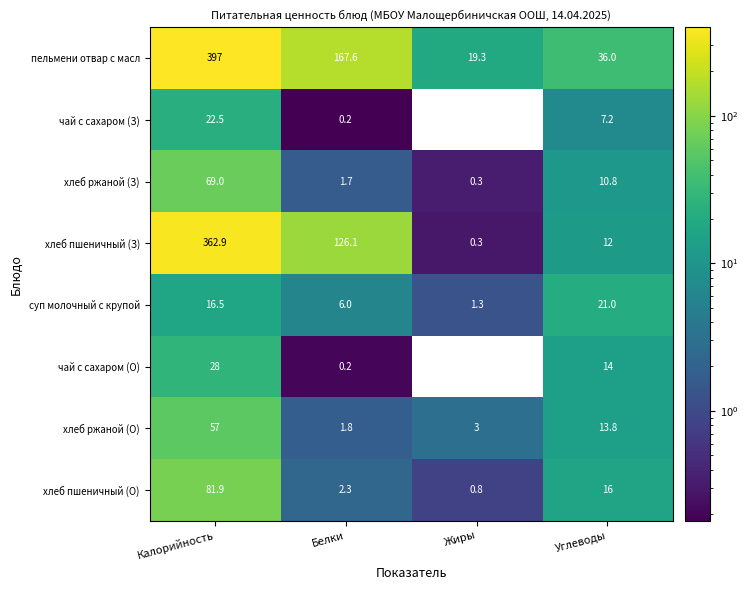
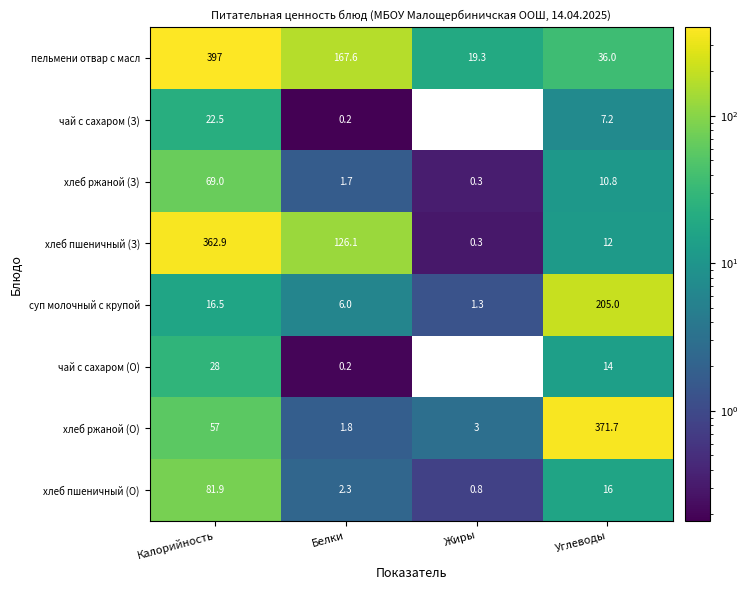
  {
    "пельмени отвар с масл": {
      "Калорийность": 397,
      "Белки": 167.6,
      "Жиры": 19.3,
      "Углеводы": 36.0
    },
    "чай с сахаром (З)": {
      "Калорийность": 22.5,
      "Белки": 0.2,
      "Углеводы": 7.2
    },
    "хлеб ржаной (З)": {
      "Калорийность": 69.0,
      "Белки": 1.7,
      "Жиры": 0.3,
      "Углеводы": 10.8
    },
    "хлеб пшеничный (З)": {
      "Калорийность": 362.9,
      "Белки": 126.1,
      "Жиры": 0.3,
      "Углеводы": 12
    },
    "суп молочный с крупой": {
      "Калорийность": 16.5,
      "Белки": 6.0,
      "Жиры": 1.3,
-     "Углеводы": 21.0
+     "Углеводы": 205.0
    },
    "чай с сахаром (О)": {
      "Калорийность": 28,
      "Белки": 0.2,
      "Углеводы": 14
    },
    "хлеб ржаной (О)": {
      "Калорийность": 57,
      "Белки": 1.8,
      "Жиры": 3,
-     "Углеводы": 13.8
+     "Углеводы": 371.7
    },
    "хлеб пшеничный (О)": {
      "Калорийность": 81.9,
      "Белки": 2.3,
      "Жиры": 0.8,
      "Углеводы": 16
    }
  }
